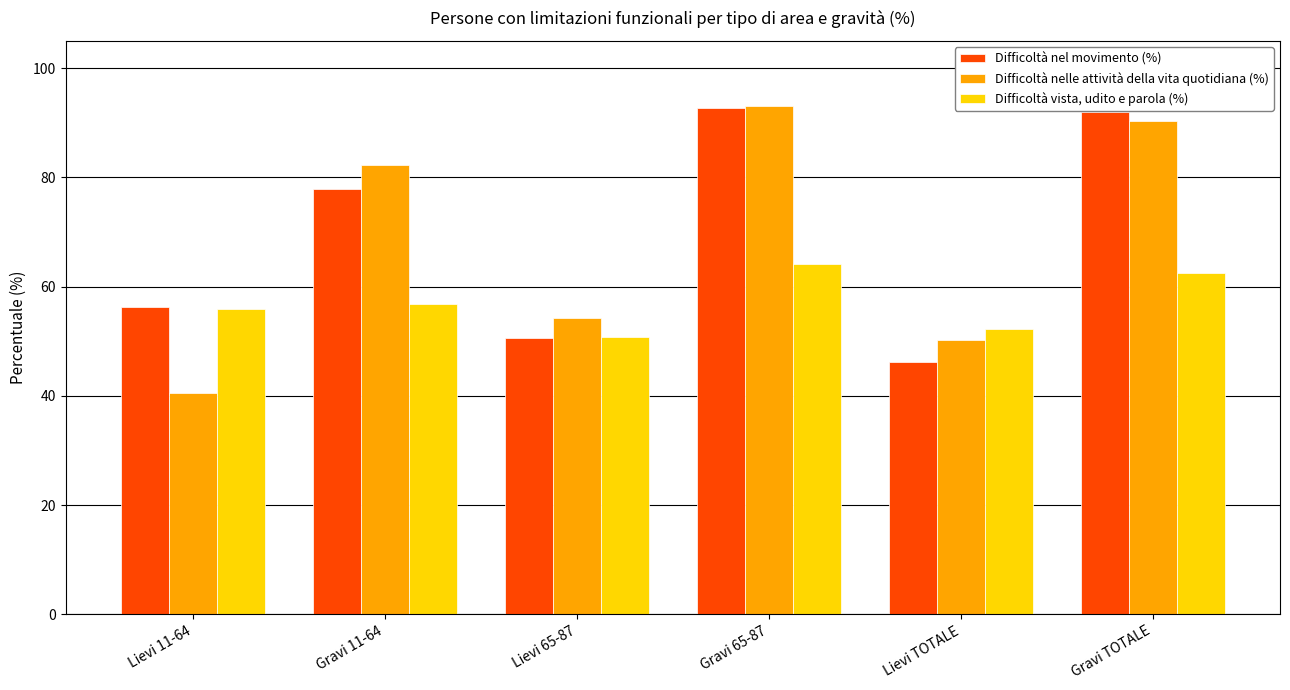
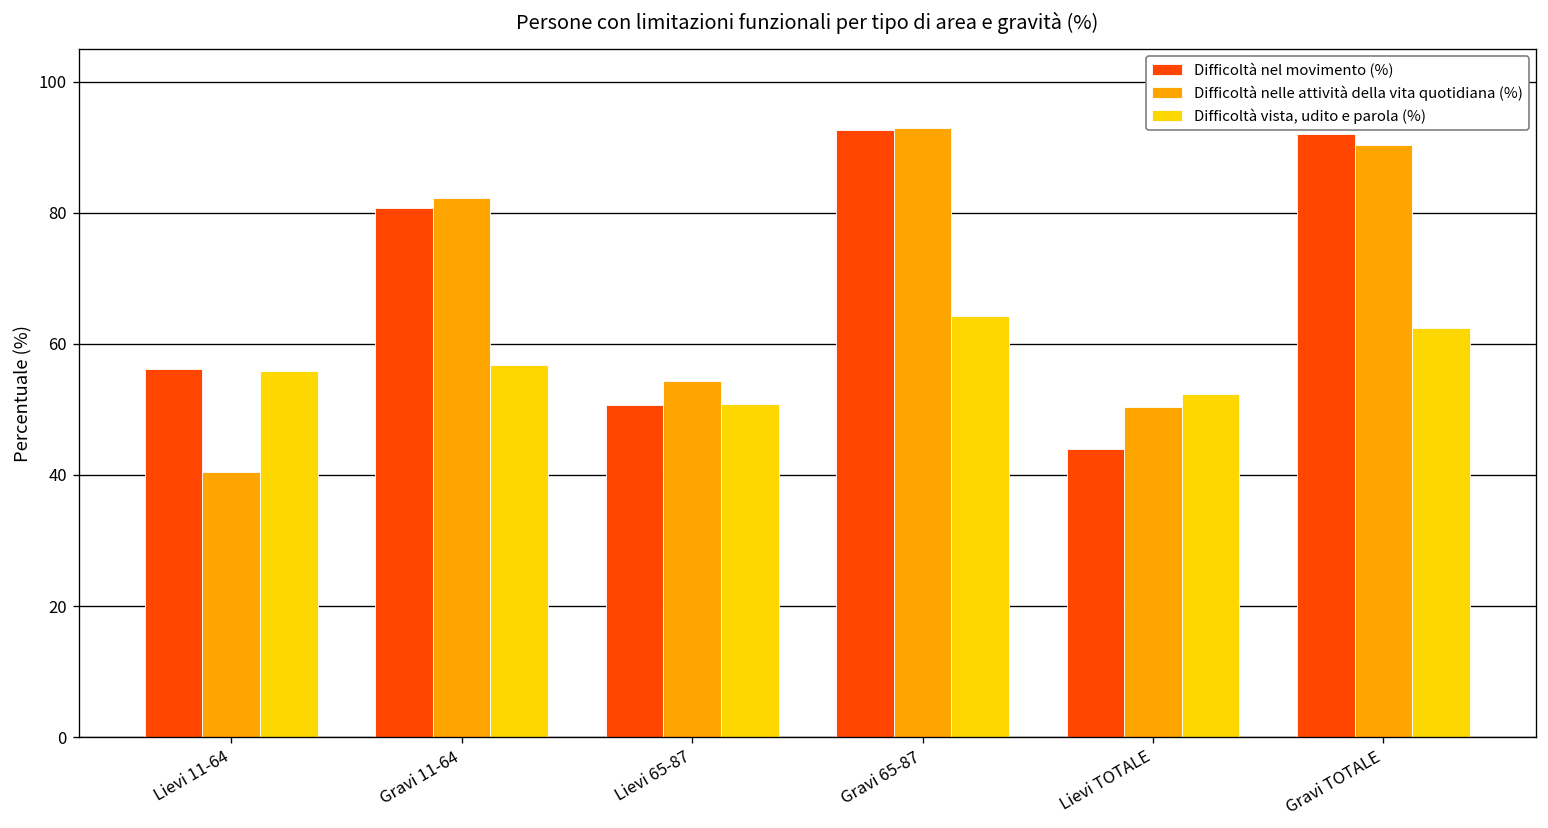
  {
    "Difficoltà nel movimento (%)": {
      "Lievi 11-64": 56,
-     "Gravi 11-64": 78,
+     "Gravi 11-64": 81,
      "Lievi 65-87": 51,
      "Gravi 65-87": 93,
-     "Lievi TOTALE": 46,
+     "Lievi TOTALE": 44,
      "Gravi TOTALE": 92
    }
  }
